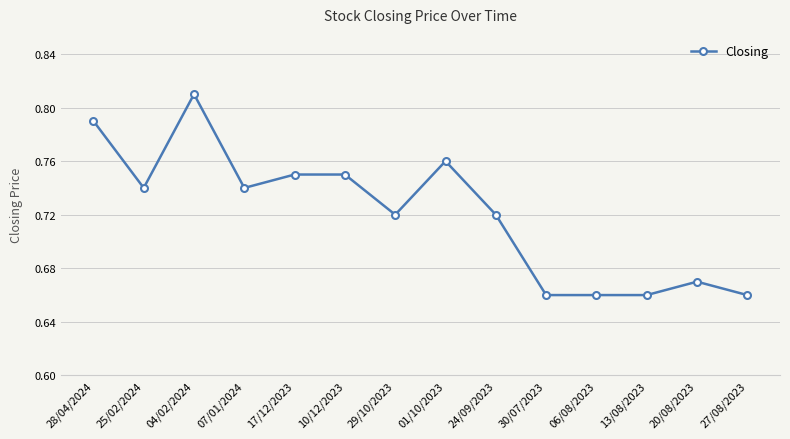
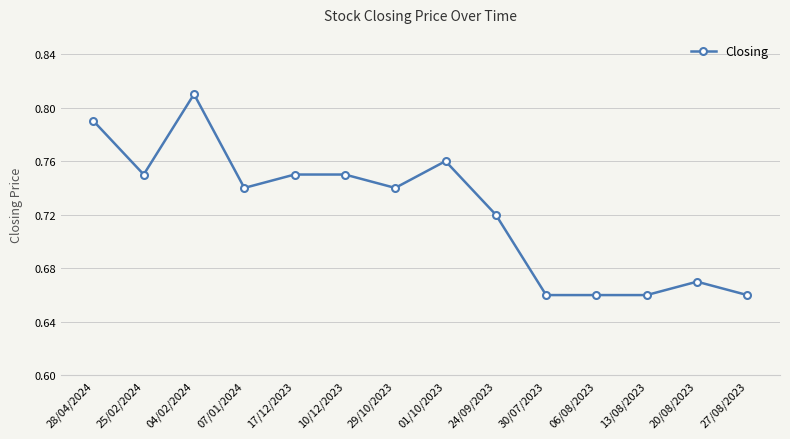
  {
    "28/04/2024": 0.79,
-   "25/02/2024": 0.74,
+   "25/02/2024": 0.75,
    "04/02/2024": 0.81,
    "07/01/2024": 0.74,
    "17/12/2023": 0.75,
    "10/12/2023": 0.75,
-   "29/10/2023": 0.72,
+   "29/10/2023": 0.74,
    "01/10/2023": 0.76,
    "24/09/2023": 0.72,
    "30/07/2023": 0.66,
    "06/08/2023": 0.66,
    "13/08/2023": 0.66,
    "20/08/2023": 0.67,
    "27/08/2023": 0.66
  }
